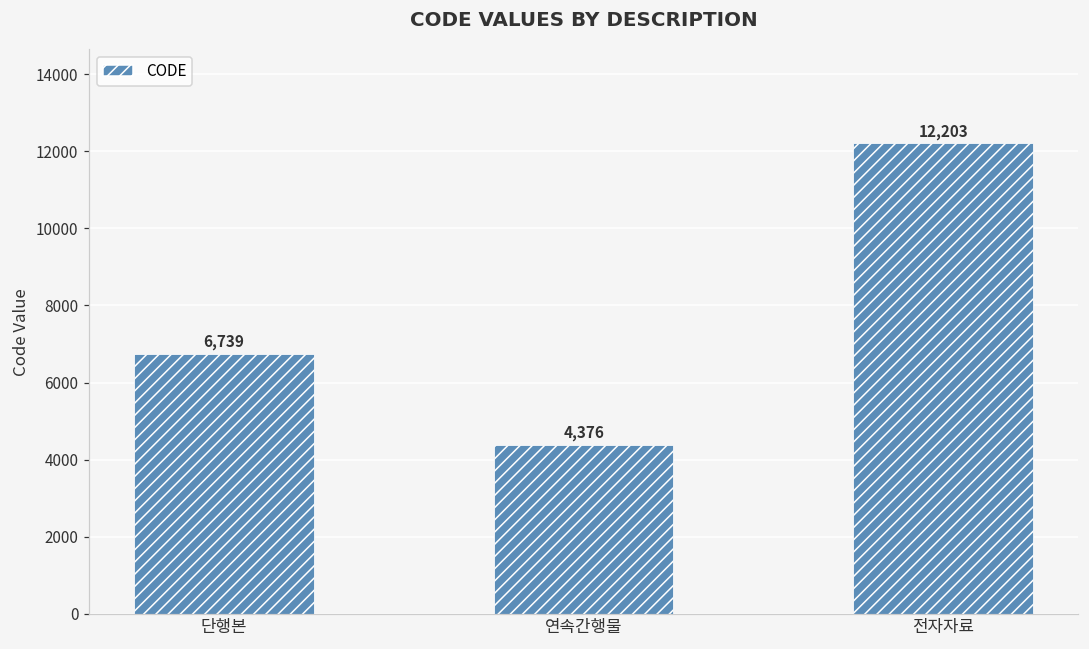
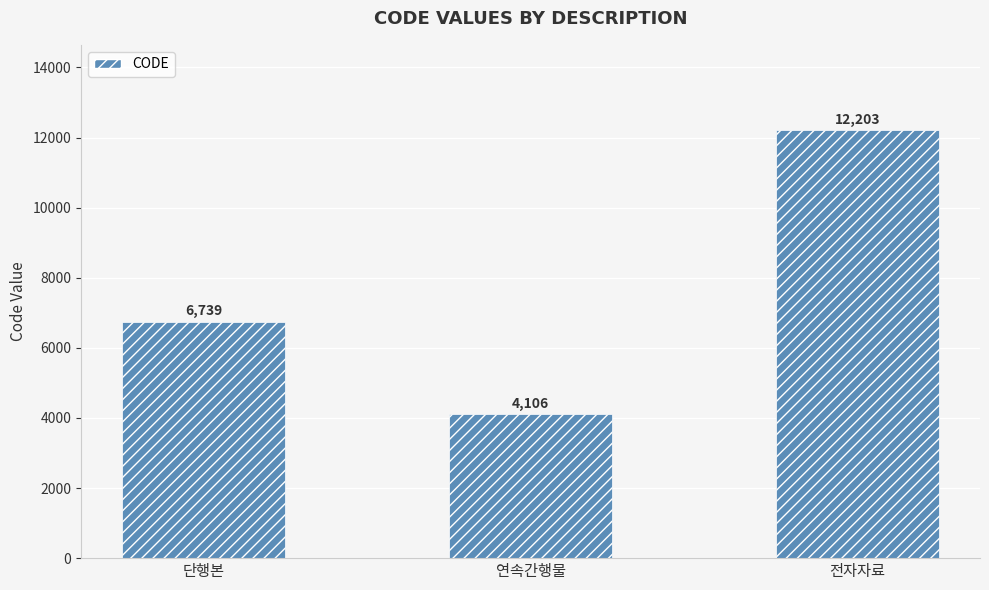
  {
    "단행본": "6,739",
-   "연속간행물": "4,376",
+   "연속간행물": "4,106",
    "전자자료": "12,203"
  }
